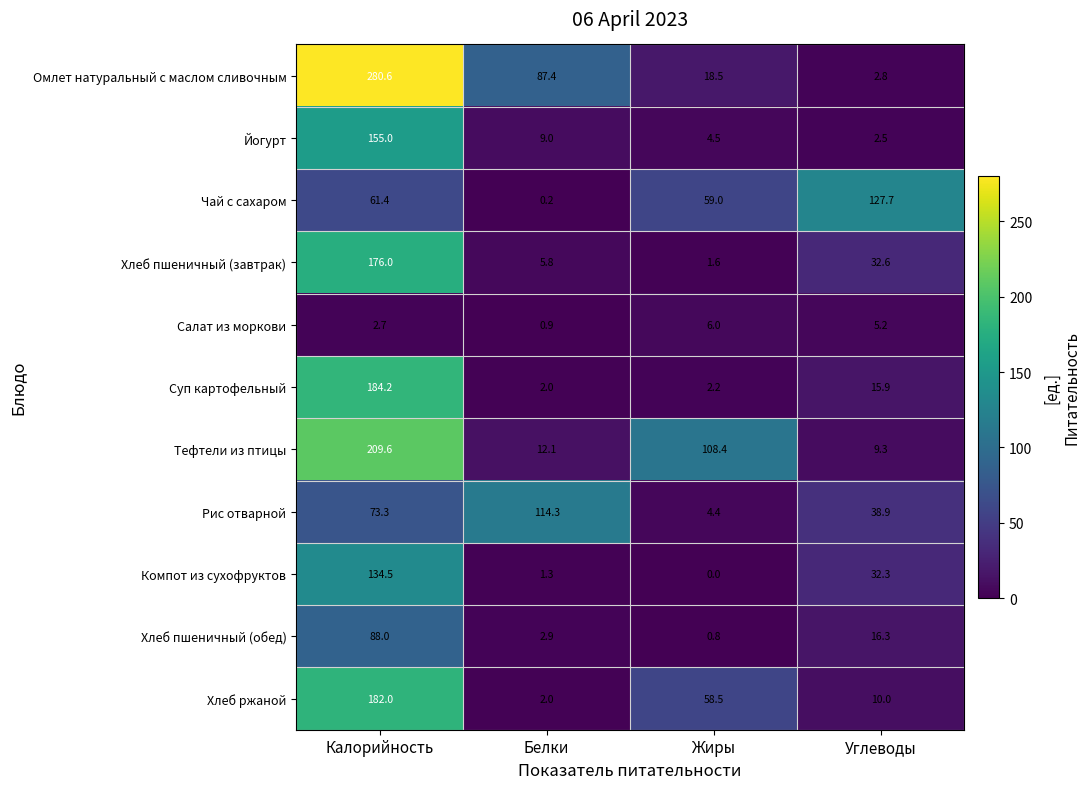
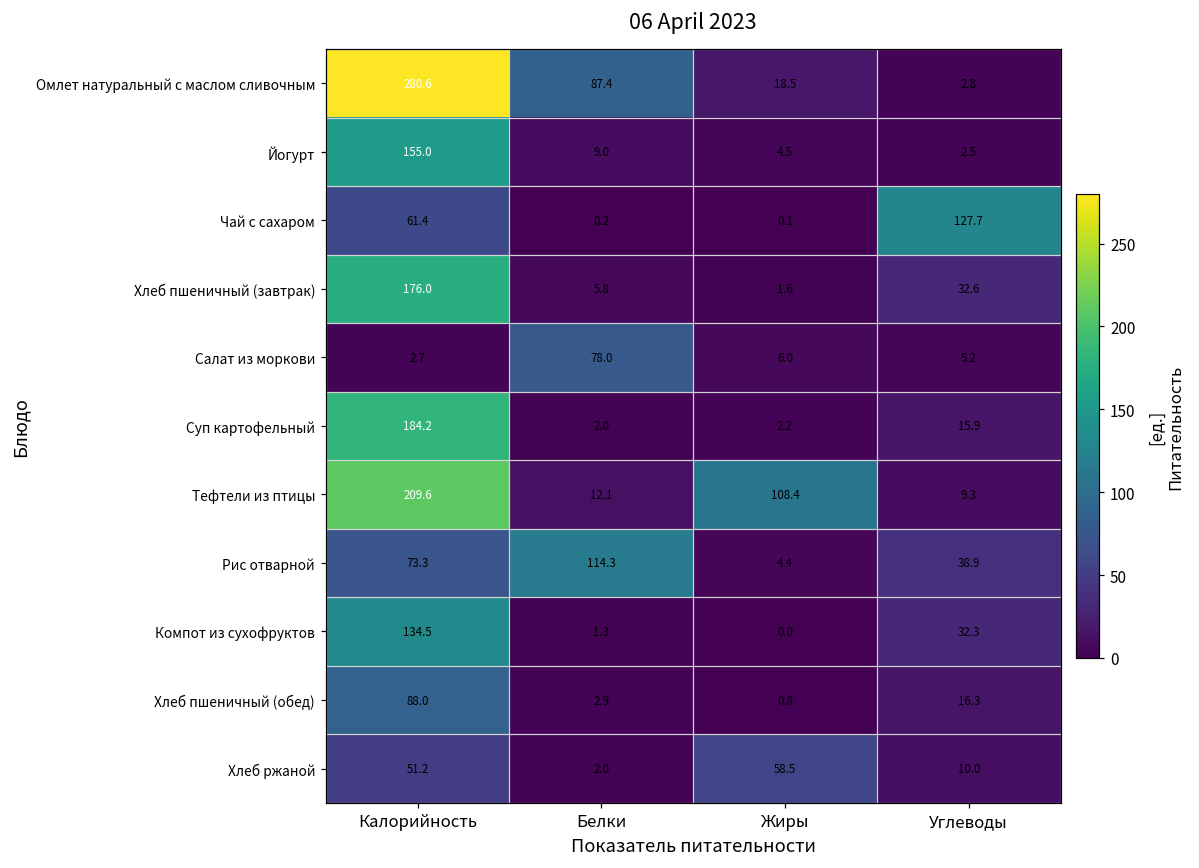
  {
    "Омлет натуральный с маслом сливочным": {
      "Калорийность": 280.6,
      "Белки": 87.4,
      "Жиры": 18.5,
      "Углеводы": 2.8
    },
    "Йогурт": {
      "Калорийность": 155.0,
      "Белки": 9.0,
      "Жиры": 4.5,
      "Углеводы": 2.5
    },
    "Чай с сахаром": {
      "Калорийность": 61.4,
      "Белки": 0.2,
-     "Жиры": 59.0,
+     "Жиры": 0.1,
      "Углеводы": 127.7
    },
    "Хлеб пшеничный (завтрак)": {
      "Калорийность": 176.0,
      "Белки": 5.8,
      "Жиры": 1.6,
      "Углеводы": 32.6
    },
    "Салат из моркови": {
      "Калорийность": 2.7,
-     "Белки": 0.9,
+     "Белки": 78.0,
      "Жиры": 6.0,
      "Углеводы": 5.2
    },
    "Суп картофельный": {
      "Калорийность": 184.2,
      "Белки": 2.0,
      "Жиры": 2.2,
      "Углеводы": 15.9
    },
    "Тефтели из птицы": {
      "Калорийность": 209.6,
      "Белки": 12.1,
      "Жиры": 108.4,
      "Углеводы": 9.3
    },
    "Рис отварной": {
      "Калорийность": 73.3,
      "Белки": 114.3,
      "Жиры": 4.4,
      "Углеводы": 38.9
    },
    "Компот из сухофруктов": {
      "Калорийность": 134.5,
      "Белки": 1.3,
      "Жиры": 0.0,
      "Углеводы": 32.3
    },
    "Хлеб пшеничный (обед)": {
      "Калорийность": 88.0,
      "Белки": 2.9,
      "Жиры": 0.8,
      "Углеводы": 16.3
    },
    "Хлеб ржаной": {
-     "Калорийность": 182.0,
+     "Калорийность": 51.2,
      "Белки": 2.0,
      "Жиры": 58.5,
      "Углеводы": 10.0
    }
  }
